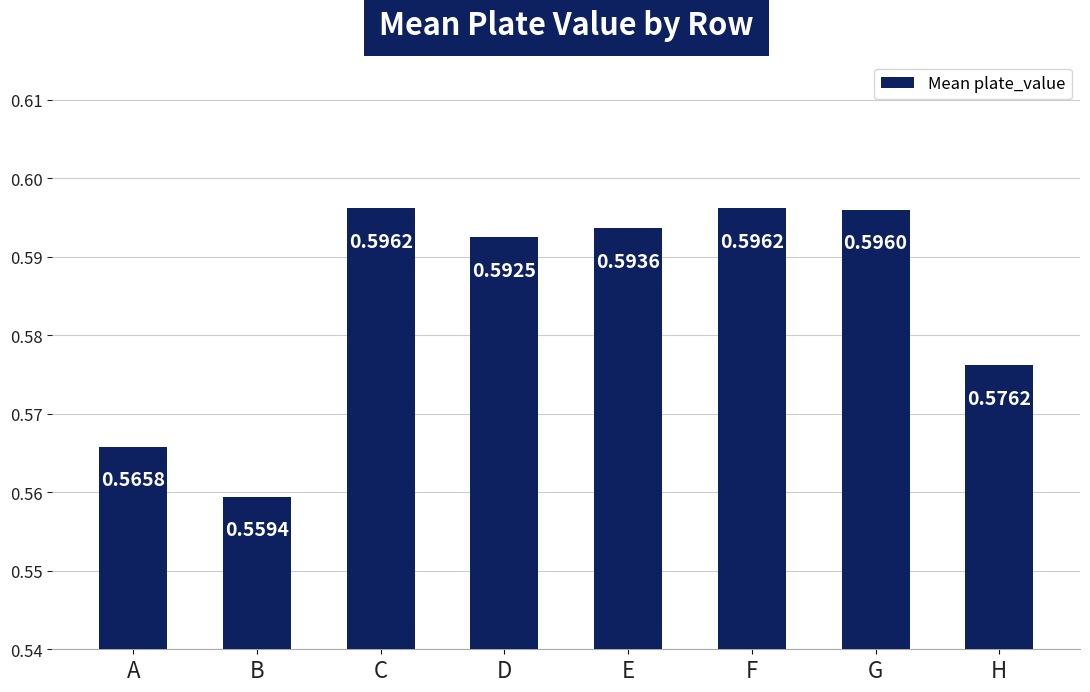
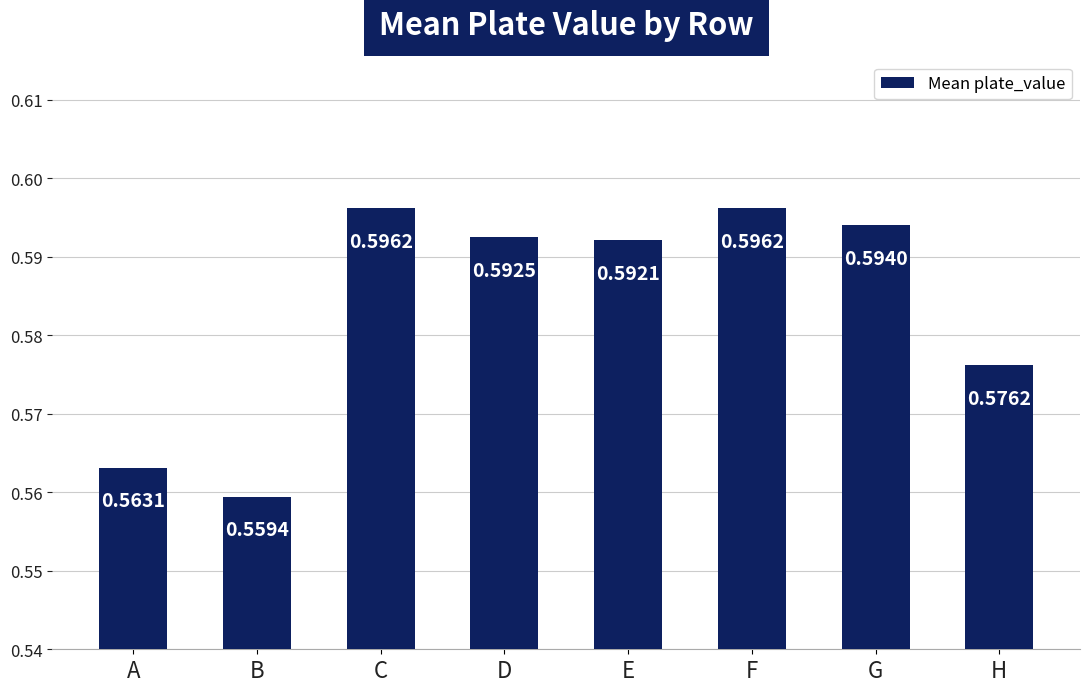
  {
-   "A": 0.5658,
+   "A": 0.5631,
    "B": 0.5594,
    "C": 0.5962,
    "D": 0.5925,
-   "E": 0.5936,
+   "E": 0.5921,
    "F": 0.5962,
-   "G": 0.5960,
+   "G": 0.5940,
    "H": 0.5762
  }
